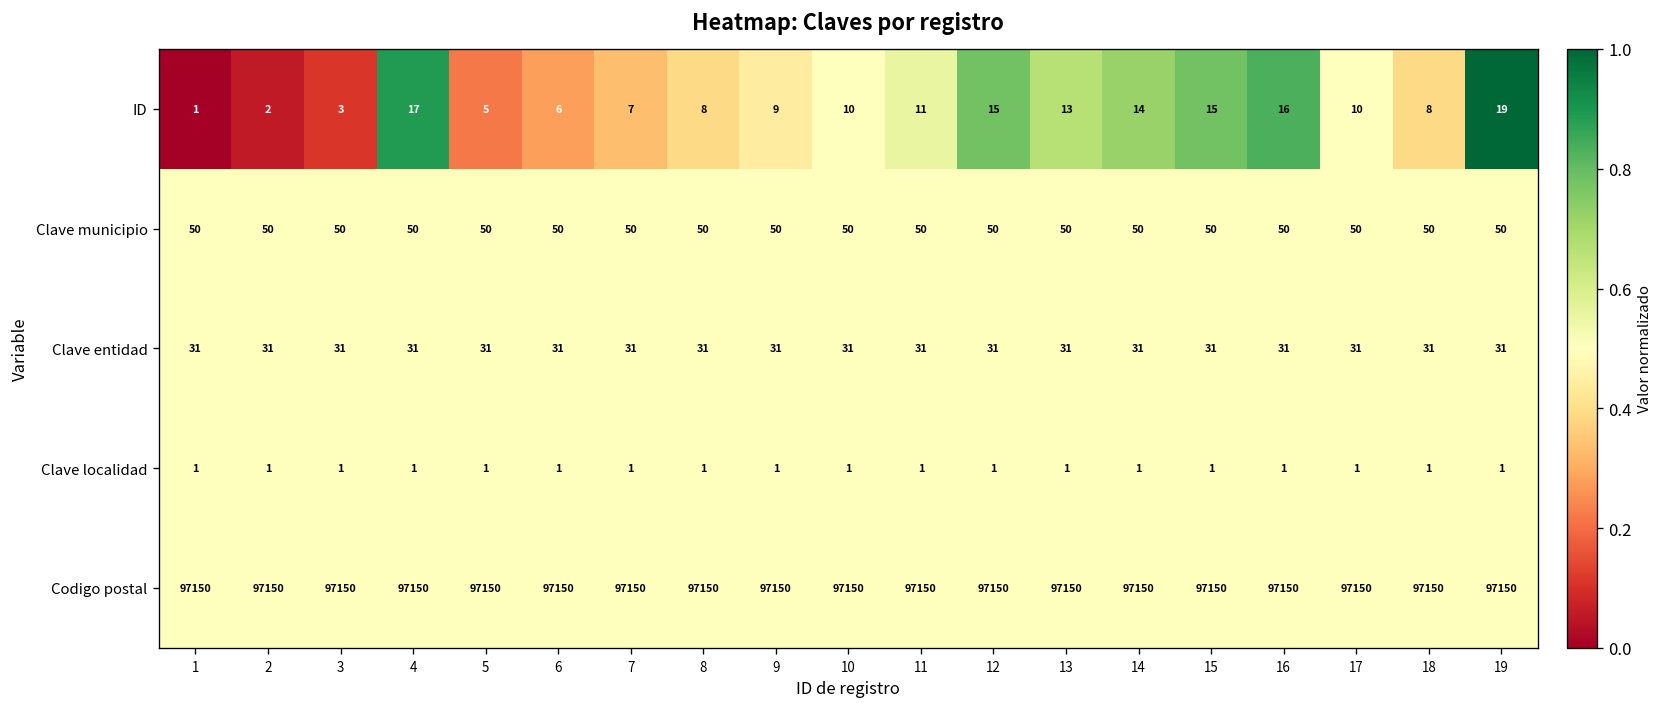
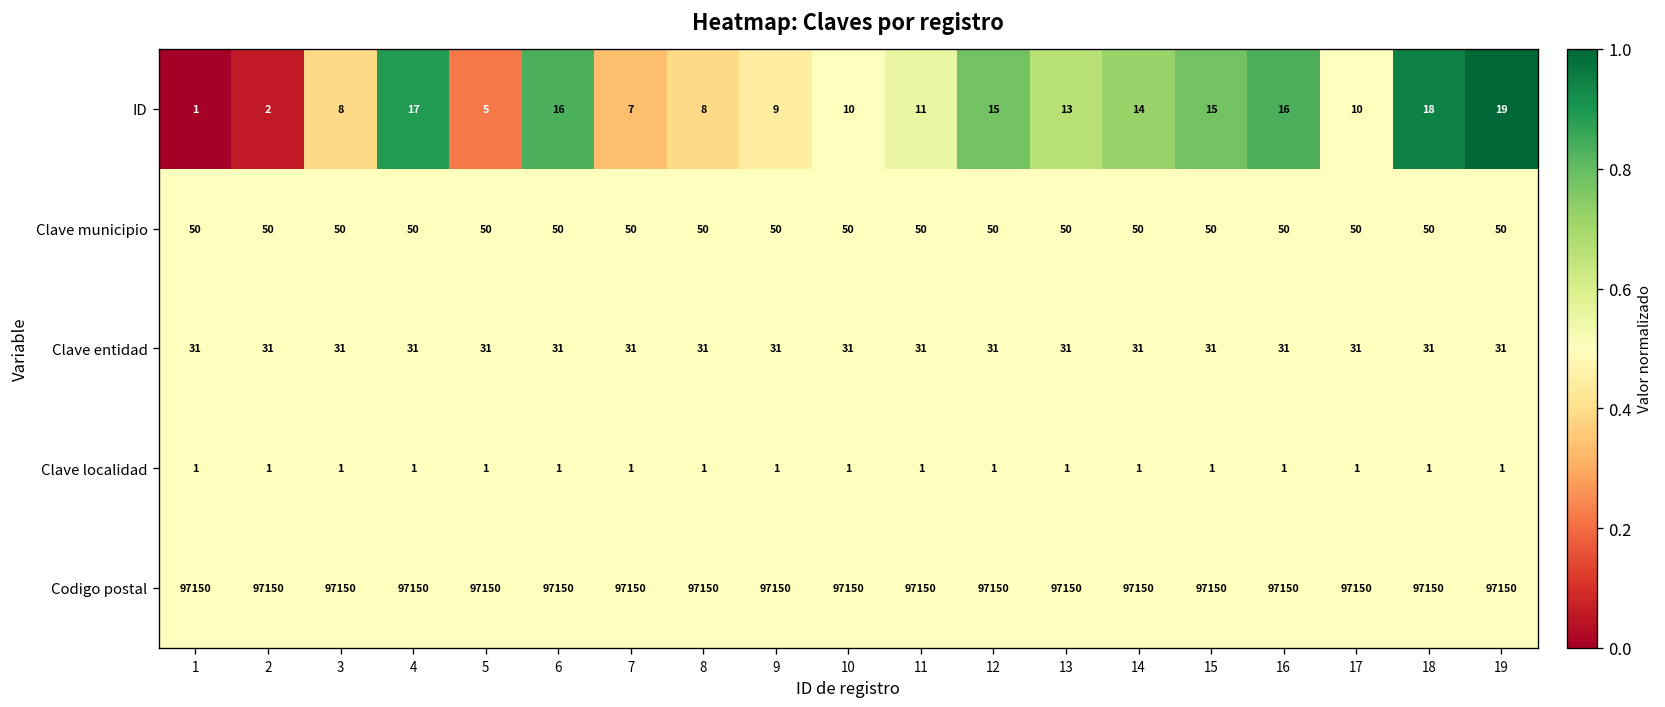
  {
    "ID": {
      "1": 1,
      "2": 2,
-     "3": 3,
+     "3": 8,
      "4": 17,
      "5": 5,
-     "6": 6,
+     "6": 16,
      "7": 7,
      "8": 8,
      "9": 9,
      "10": 10,
      "11": 11,
      "12": 15,
      "13": 13,
      "14": 14,
      "15": 15,
      "16": 16,
      "17": 10,
-     "18": 8,
+     "18": 18,
      "19": 19
    },
    "Clave municipio": {
      "1": 50,
      "2": 50,
      "3": 50,
      "4": 50,
      "5": 50,
      "6": 50,
      "7": 50,
      "8": 50,
      "9": 50,
      "10": 50,
      "11": 50,
      "12": 50,
      "13": 50,
      "14": 50,
      "15": 50,
      "16": 50,
      "17": 50,
      "18": 50,
      "19": 50
    },
    "Clave entidad": {
      "1": 31,
      "2": 31,
      "3": 31,
      "4": 31,
      "5": 31,
      "6": 31,
      "7": 31,
      "8": 31,
      "9": 31,
      "10": 31,
      "11": 31,
      "12": 31,
      "13": 31,
      "14": 31,
      "15": 31,
      "16": 31,
      "17": 31,
      "18": 31,
      "19": 31
    },
    "Clave localidad": {
      "1": 1,
      "2": 1,
      "3": 1,
      "4": 1,
      "5": 1,
      "6": 1,
      "7": 1,
      "8": 1,
      "9": 1,
      "10": 1,
      "11": 1,
      "12": 1,
      "13": 1,
      "14": 1,
      "15": 1,
      "16": 1,
      "17": 1,
      "18": 1,
      "19": 1
    },
    "Codigo postal": {
      "1": 97150,
      "2": 97150,
      "3": 97150,
      "4": 97150,
      "5": 97150,
      "6": 97150,
      "7": 97150,
      "8": 97150,
      "9": 97150,
      "10": 97150,
      "11": 97150,
      "12": 97150,
      "13": 97150,
      "14": 97150,
      "15": 97150,
      "16": 97150,
      "17": 97150,
      "18": 97150,
      "19": 97150
    }
  }
